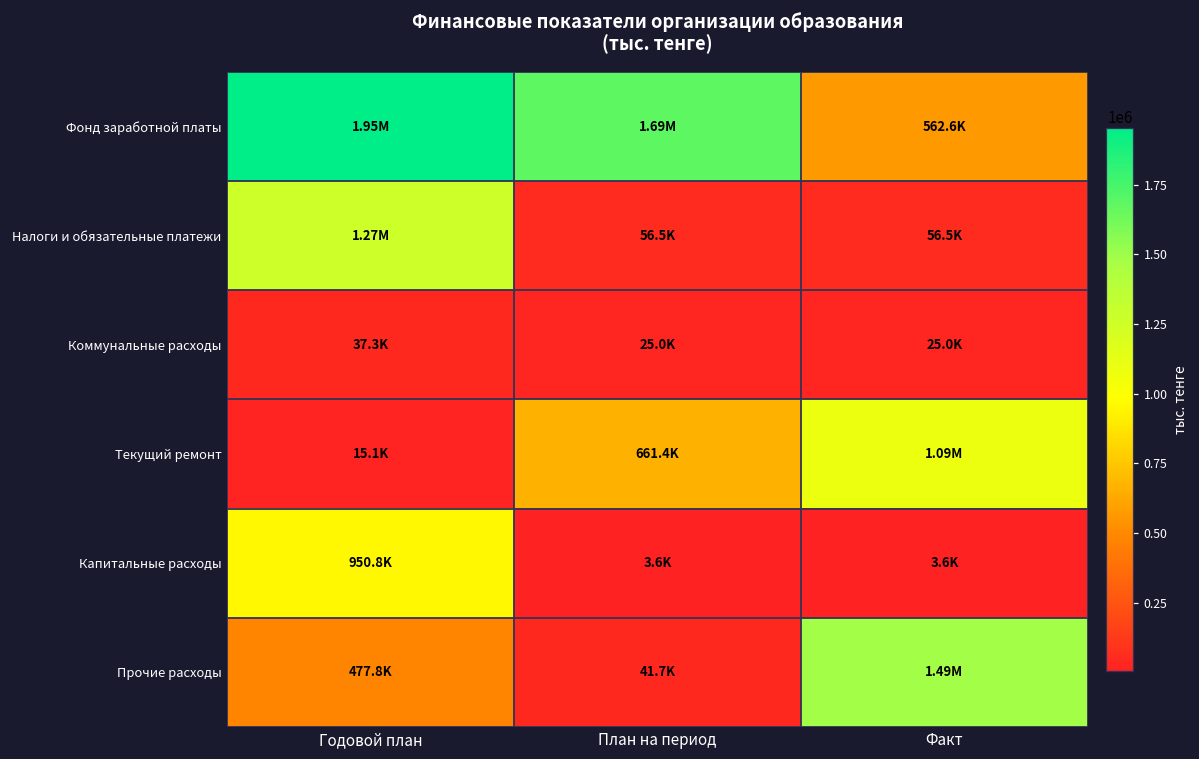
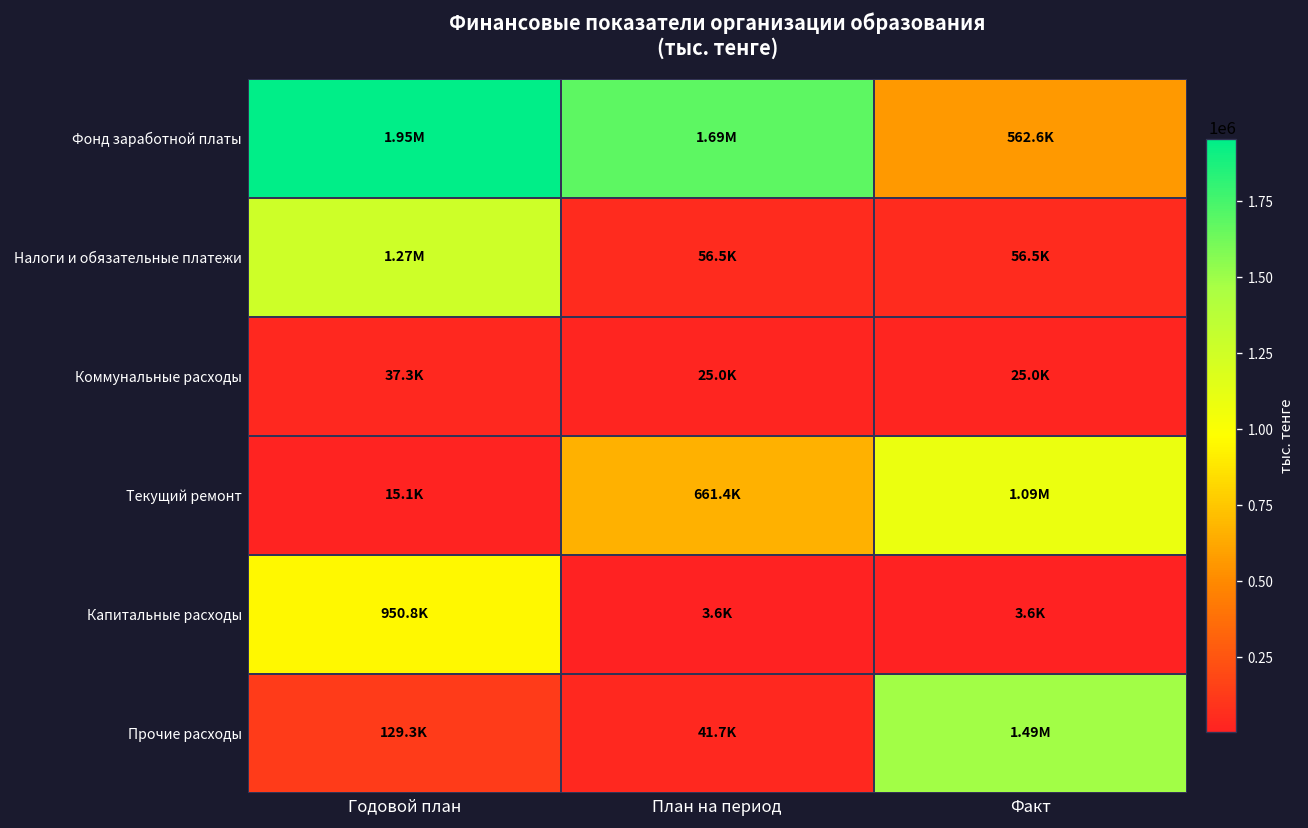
  {
    "Фонд заработной платы": {
      "Годовой план": "1.95M",
      "План на период": "1.69M",
      "Факт": "562.6K"
    },
    "Налоги и обязательные платежи": {
      "Годовой план": "1.27M",
      "План на период": "56.5K",
      "Факт": "56.5K"
    },
    "Коммунальные расходы": {
      "Годовой план": "37.3K",
      "План на период": "25.0K",
      "Факт": "25.0K"
    },
    "Текущий ремонт": {
      "Годовой план": "15.1K",
      "План на период": "661.4K",
      "Факт": "1.09M"
    },
    "Капитальные расходы": {
      "Годовой план": "950.8K",
      "План на период": "3.6K",
      "Факт": "3.6K"
    },
    "Прочие расходы": {
-     "Годовой план": "477.8K",
+     "Годовой план": "129.3K",
      "План на период": "41.7K",
      "Факт": "1.49M"
    }
  }
